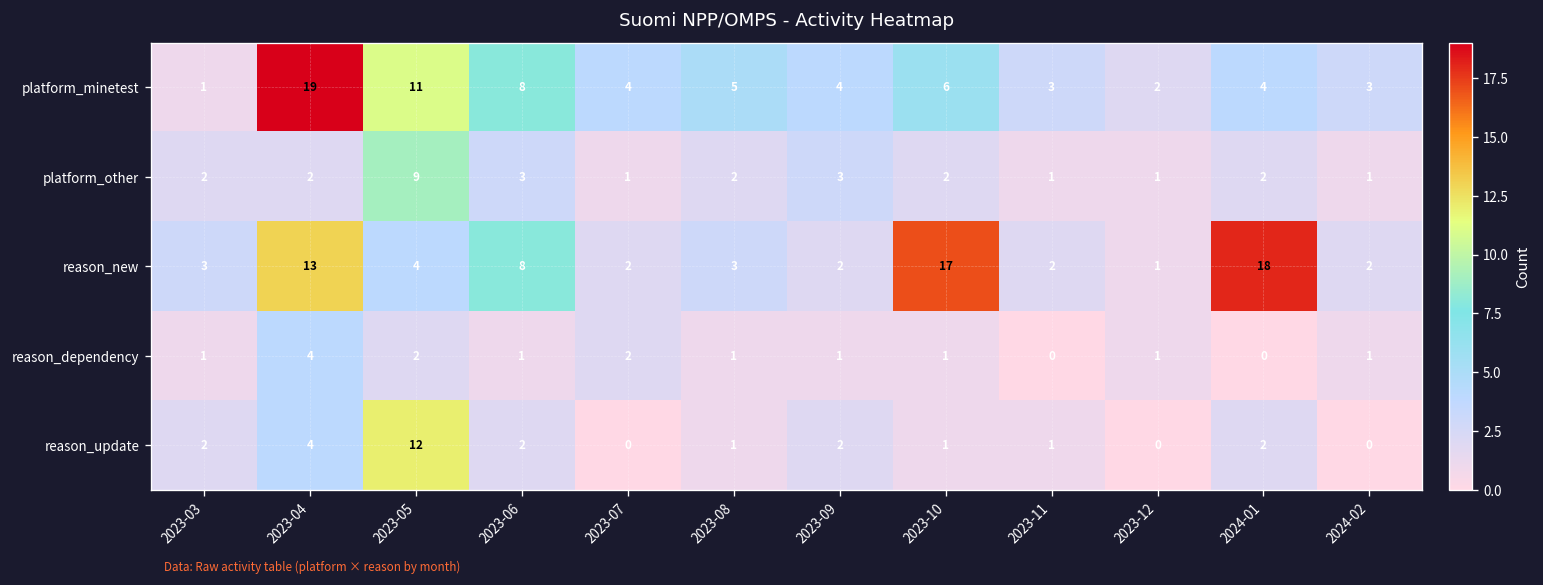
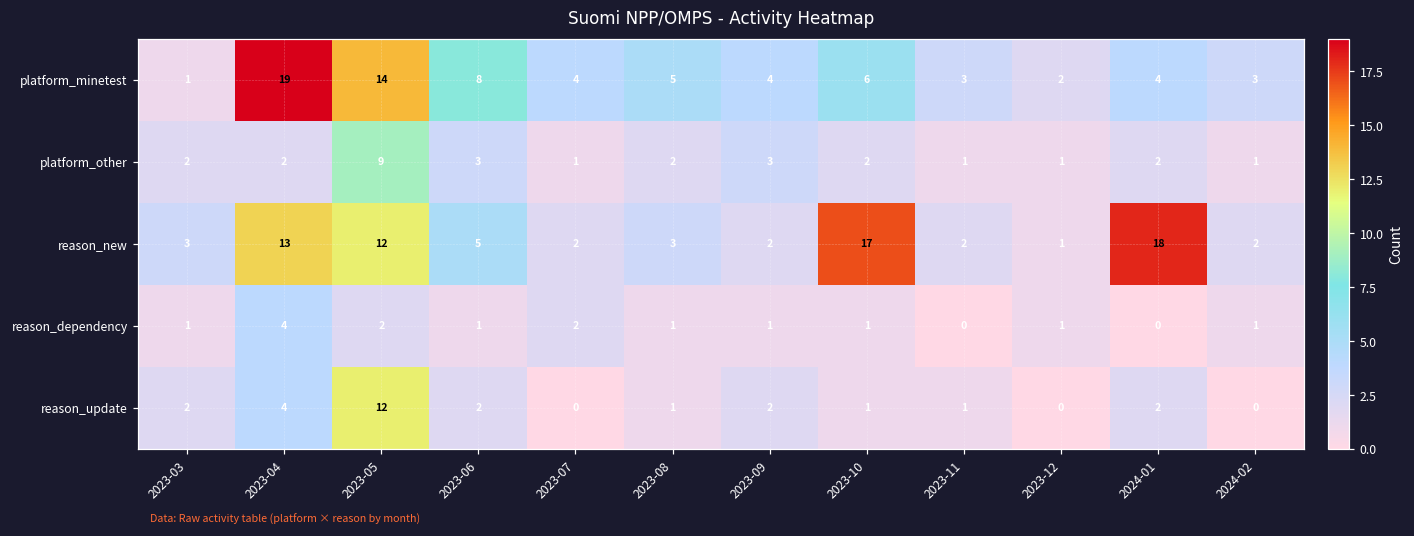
  {
    "platform_minetest": {
      "2023-04": 19,
-     "2023-05": 11,
+     "2023-05": 14,
      "2023-06": 8,
      "2023-07": 4,
      "2023-08": 5,
      "2023-09": 4,
      "2023-10": 6,
      "2023-11": 3,
      "2024-01": 4,
      "2024-02": 3
    },
    "platform_other": {
      "2023-05": 9,
      "2023-06": 3,
      "2023-09": 3
    },
    "reason_new": {
      "2023-04": 13,
-     "2023-05": 4,
-     "2023-06": 8,
+     "2023-05": 12,
+     "2023-06": 5,
      "2023-08": 3,
      "2023-10": 17,
      "2024-01": 18
    },
    "reason_dependency": {
      "2023-04": 4
    },
    "reason_update": {
      "2023-04": 4,
      "2023-05": 12
    }
  }
